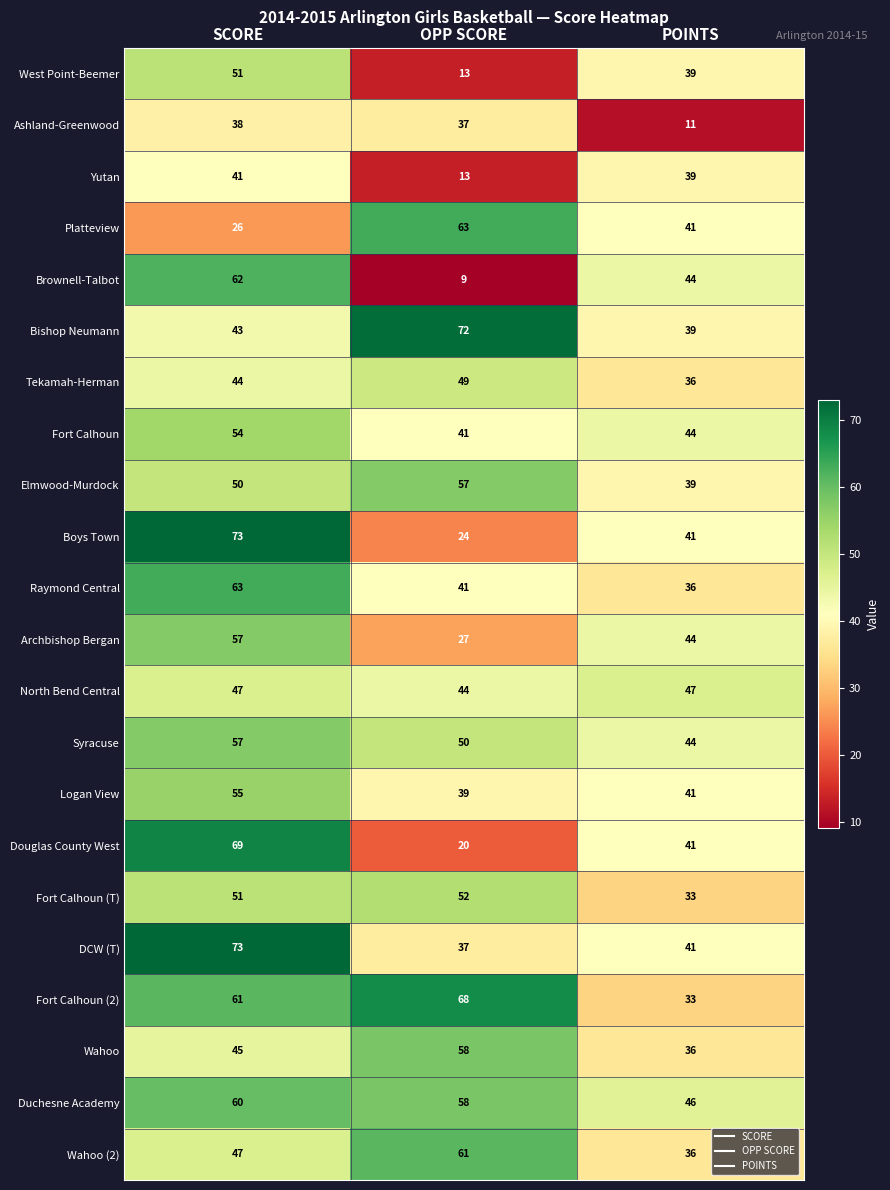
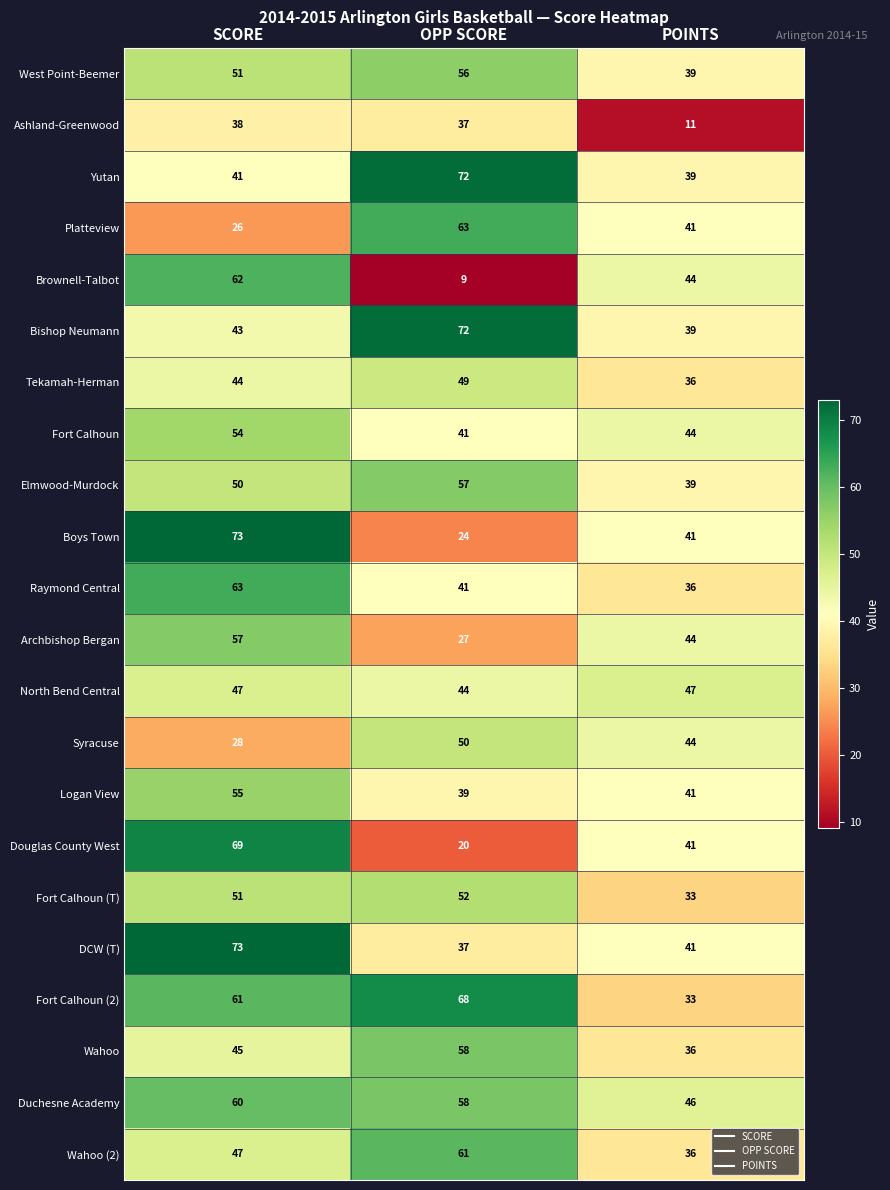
  {
    "West Point-Beemer": {
      "SCORE": 51,
-     "OPP SCORE": 13,
+     "OPP SCORE": 56,
      "POINTS": 39
    },
    "Ashland-Greenwood": {
      "SCORE": 38,
      "OPP SCORE": 37,
      "POINTS": 11
    },
    "Yutan": {
      "SCORE": 41,
-     "OPP SCORE": 13,
+     "OPP SCORE": 72,
      "POINTS": 39
    },
    "Platteview": {
      "SCORE": 26,
      "OPP SCORE": 63,
      "POINTS": 41
    },
    "Brownell-Talbot": {
      "SCORE": 62,
      "OPP SCORE": 9,
      "POINTS": 44
    },
    "Bishop Neumann": {
      "SCORE": 43,
      "OPP SCORE": 72,
      "POINTS": 39
    },
    "Tekamah-Herman": {
      "SCORE": 44,
      "OPP SCORE": 49,
      "POINTS": 36
    },
    "Fort Calhoun": {
      "SCORE": 54,
      "OPP SCORE": 41,
      "POINTS": 44
    },
    "Elmwood-Murdock": {
      "SCORE": 50,
      "OPP SCORE": 57,
      "POINTS": 39
    },
    "Boys Town": {
      "SCORE": 73,
      "OPP SCORE": 24,
      "POINTS": 41
    },
    "Raymond Central": {
      "SCORE": 63,
      "OPP SCORE": 41,
      "POINTS": 36
    },
    "Archbishop Bergan": {
      "SCORE": 57,
      "OPP SCORE": 27,
      "POINTS": 44
    },
    "North Bend Central": {
      "SCORE": 47,
      "OPP SCORE": 44,
      "POINTS": 47
    },
    "Syracuse": {
-     "SCORE": 57,
+     "SCORE": 28,
      "OPP SCORE": 50,
      "POINTS": 44
    },
    "Logan View": {
      "SCORE": 55,
      "OPP SCORE": 39,
      "POINTS": 41
    },
    "Douglas County West": {
      "SCORE": 69,
      "OPP SCORE": 20,
      "POINTS": 41
    },
    "Fort Calhoun (T)": {
      "SCORE": 51,
      "OPP SCORE": 52,
      "POINTS": 33
    },
    "DCW (T)": {
      "SCORE": 73,
      "OPP SCORE": 37,
      "POINTS": 41
    },
    "Fort Calhoun (2)": {
      "SCORE": 61,
      "OPP SCORE": 68,
      "POINTS": 33
    },
    "Wahoo": {
      "SCORE": 45,
      "OPP SCORE": 58,
      "POINTS": 36
    },
    "Duchesne Academy": {
      "SCORE": 60,
      "OPP SCORE": 58,
      "POINTS": 46
    },
    "Wahoo (2)": {
      "SCORE": 47,
      "OPP SCORE": 61,
      "POINTS": 36
    }
  }
